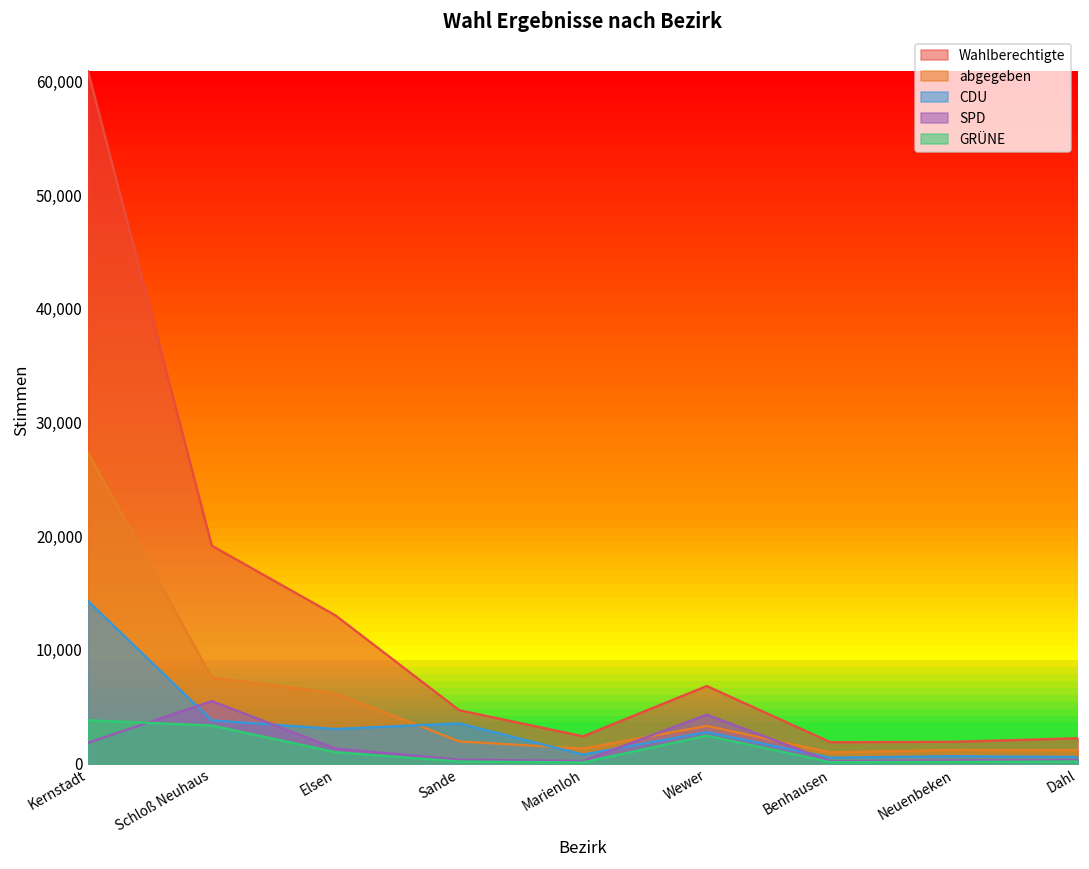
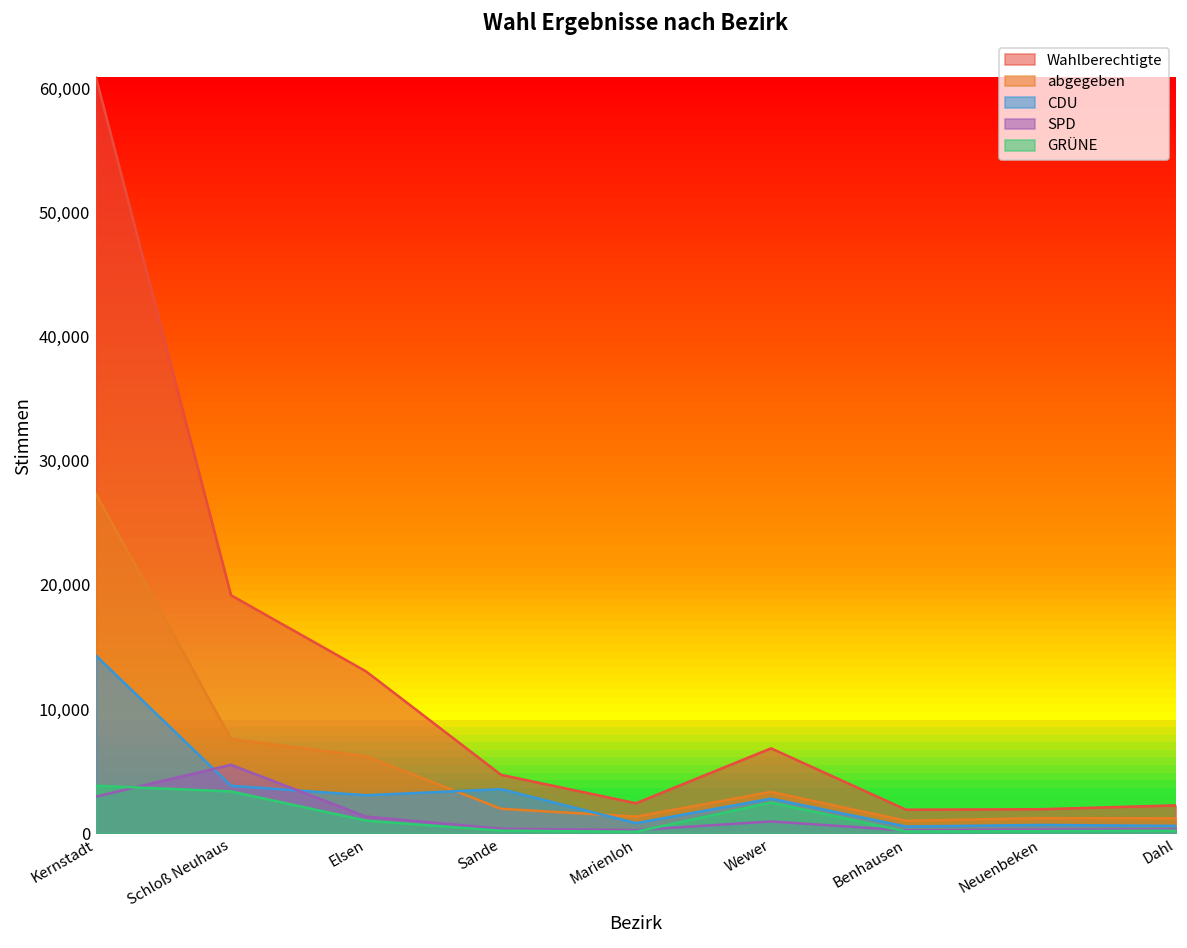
  {
    "CDU": {
      "Kernstadt": "14,300",
      "Schloß Neuhaus": "3,800",
      "Elsen": "3,000",
      "Sande": "3,500",
      "Marienloh": "800",
      "Wewer": "2,800",
      "Benhausen": "500",
      "Neuenbeken": "700",
      "Dahl": "600"
    },
    "SPD": {
-     "Kernstadt": "1,800",
+     "Kernstadt": "2,900",
      "Schloß Neuhaus": "5,500",
      "Elsen": "1,300",
-     "Wewer": "4,300"
+     "Wewer": "900"
    },
    "GRÜNE": {
      "Kernstadt": "3,800",
      "Schloß Neuhaus": "3,400",
      "Elsen": "1,000",
      "Wewer": "2,500"
    }
  }
